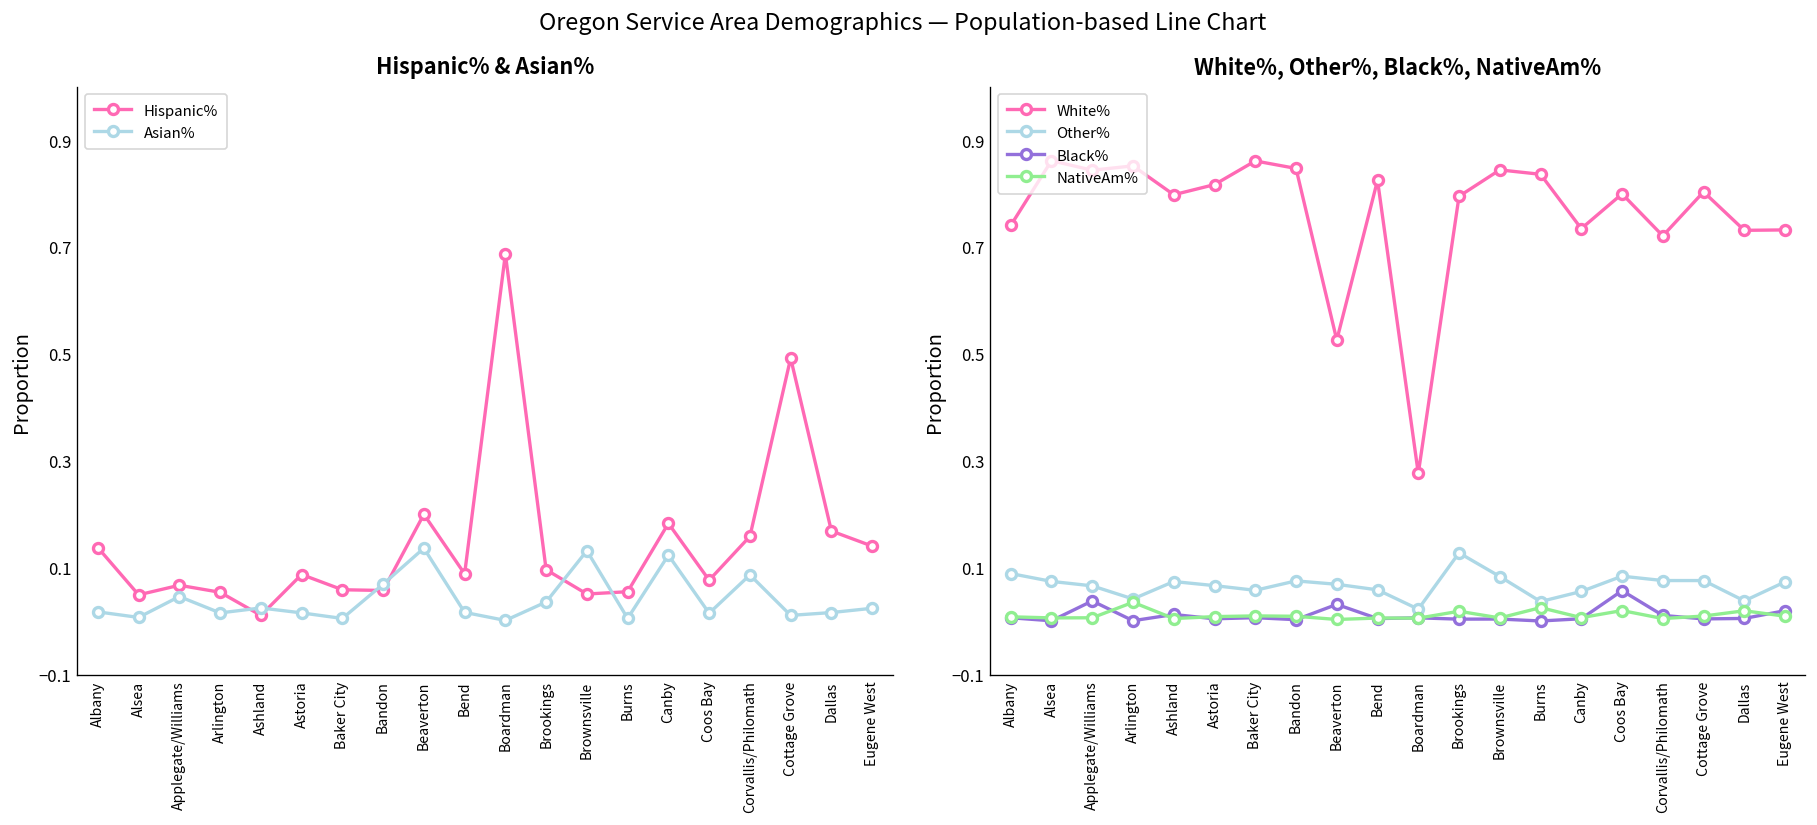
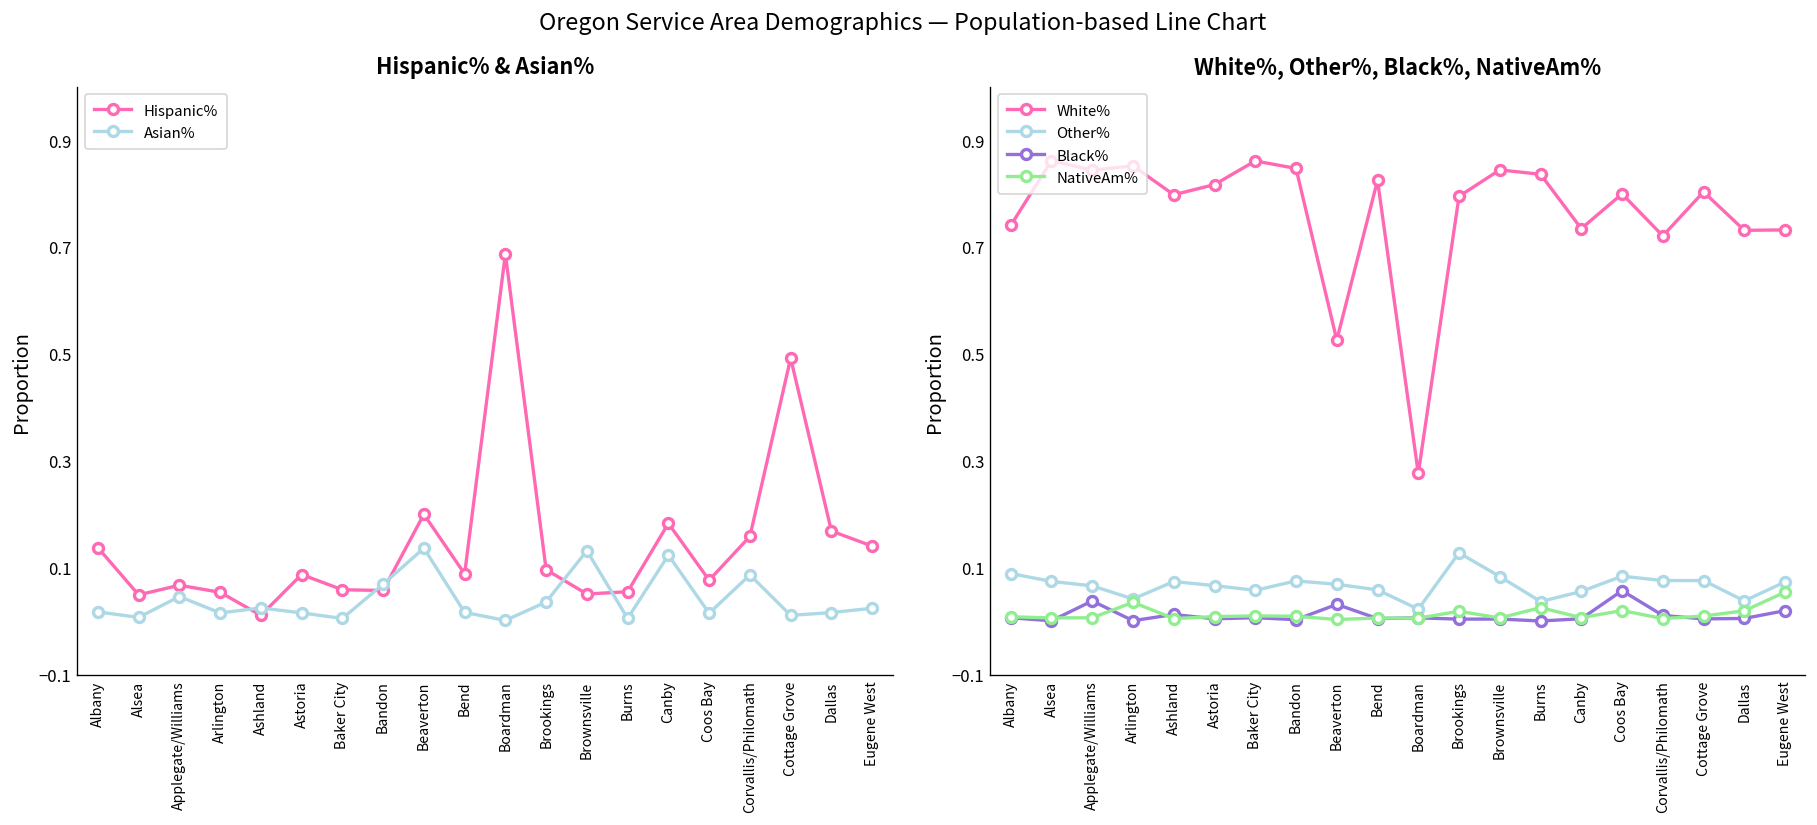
  {
    "Hispanic% & Asian%": {
      "Hispanic%": {
        "Albany": 0.14,
        "Alsea": 0.05,
        "Applegate/Williams": 0.07,
        "Arlington": 0.05,
        "Ashland": 0.01,
        "Astoria": 0.09,
        "Baker City": 0.06,
        "Bandon": 0.06,
        "Beaverton": 0.20,
        "Bend": 0.09,
        "Boardman": 0.69,
        "Brookings": 0.10,
        "Brownsville": 0.05,
        "Burns": 0.06,
        "Canby": 0.18,
        "Coos Bay": 0.08,
        "Corvallis/Philomath": 0.16,
        "Cottage Grove": 0.49,
        "Dallas": 0.17,
        "Eugene West": 0.14
      },
      "Asian%": {
        "Albany": 0.02,
        "Alsea": 0.01,
        "Applegate/Williams": 0.05,
        "Arlington": 0.02,
        "Ashland": 0.02,
        "Astoria": 0.02,
        "Baker City": 0.01,
        "Bandon": 0.07,
        "Beaverton": 0.14,
        "Bend": 0.02,
        "Boardman": 0.00,
        "Brookings": 0.04,
        "Brownsville": 0.13,
        "Burns": 0.01,
        "Canby": 0.12,
        "Coos Bay": 0.02,
        "Corvallis/Philomath": 0.09,
        "Cottage Grove": 0.01,
        "Dallas": 0.02,
        "Eugene West": 0.02
      }
    },
    "White%, Other%, Black%, NativeAm%": {
      "White%": {
        "Albany": 0.74,
        "Ashland": 0.80,
        "Astoria": 0.82,
        "Baker City": 0.86,
        "Bandon": 0.85,
        "Beaverton": 0.53,
        "Bend": 0.82,
        "Boardman": 0.28,
        "Brookings": 0.79,
        "Brownsville": 0.84,
        "Burns": 0.84,
        "Canby": 0.73,
        "Coos Bay": 0.80,
        "Corvallis/Philomath": 0.72,
        "Cottage Grove": 0.80,
        "Dallas": 0.73,
        "Eugene West": 0.73
      },
      "Other%": {
        "Albany": 0.09,
        "Alsea": 0.07,
        "Applegate/Williams": 0.07,
        "Arlington": 0.04,
        "Ashland": 0.07,
        "Astoria": 0.07,
        "Baker City": 0.06,
        "Bandon": 0.08,
        "Beaverton": 0.07,
        "Bend": 0.06,
        "Boardman": 0.02,
        "Brookings": 0.13,
        "Brownsville": 0.08,
        "Burns": 0.04,
        "Canby": 0.06,
        "Coos Bay": 0.08,
        "Corvallis/Philomath": 0.08,
        "Cottage Grove": 0.08,
        "Dallas": 0.04,
        "Eugene West": 0.07
      },
      "Black%": {
        "Applegate/Williams": 0.04,
        "Arlington": 0.00,
        "Ashland": 0.01,
        "Bandon": 0.00,
        "Beaverton": 0.03,
        "Brookings": 0.00,
        "Burns": 0.00,
        "Coos Bay": 0.06,
        "Corvallis/Philomath": 0.01,
        "Dallas": 0.01,
        "Eugene West": 0.02
      },
      "NativeAm%": {
        "Applegate/Williams": 0.01,
        "Arlington": 0.04,
        "Ashland": 0.01,
        "Bandon": 0.01,
        "Beaverton": 0.00,
        "Brookings": 0.02,
        "Burns": 0.03,
        "Coos Bay": 0.02,
        "Corvallis/Philomath": 0.01,
        "Dallas": 0.02,
-       "Eugene West": 0.01
+       "Eugene West": 0.05
      }
    }
  }
